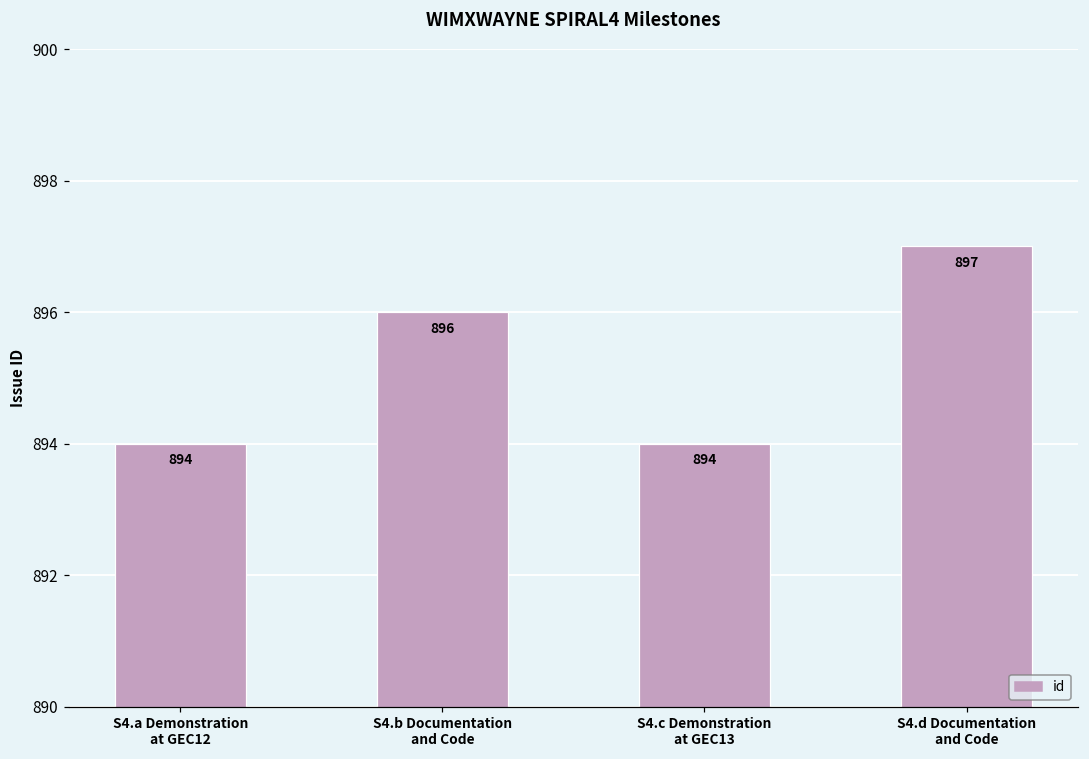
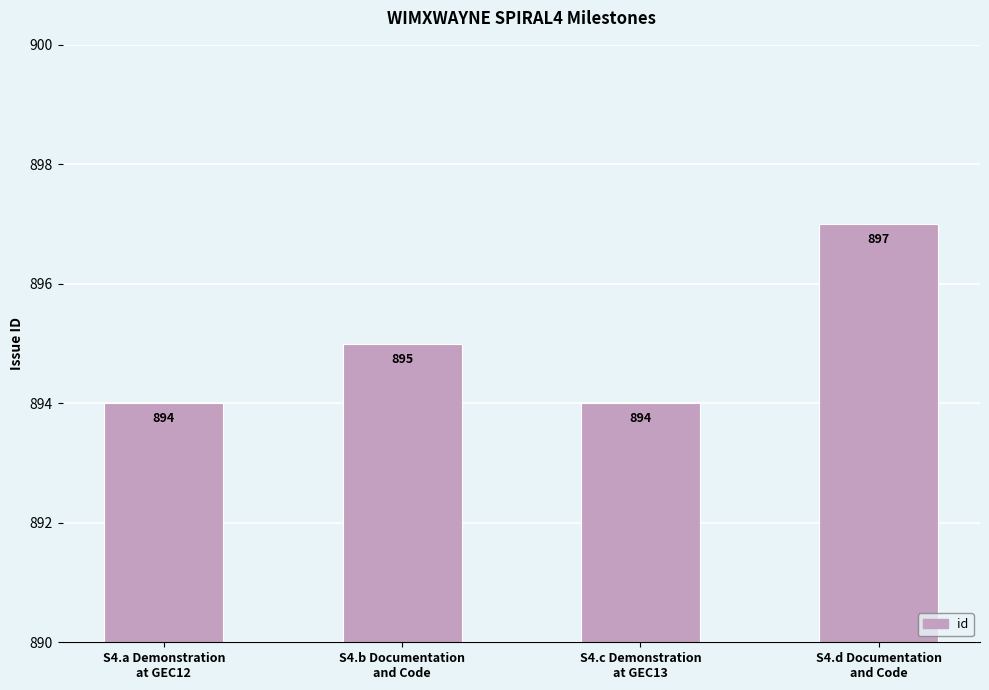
  {
    "S4.a Demonstration at GEC12": 894,
-   "S4.b Documentation and Code": 896,
+   "S4.b Documentation and Code": 895,
    "S4.c Demonstration at GEC13": 894,
    "S4.d Documentation and Code": 897
  }
